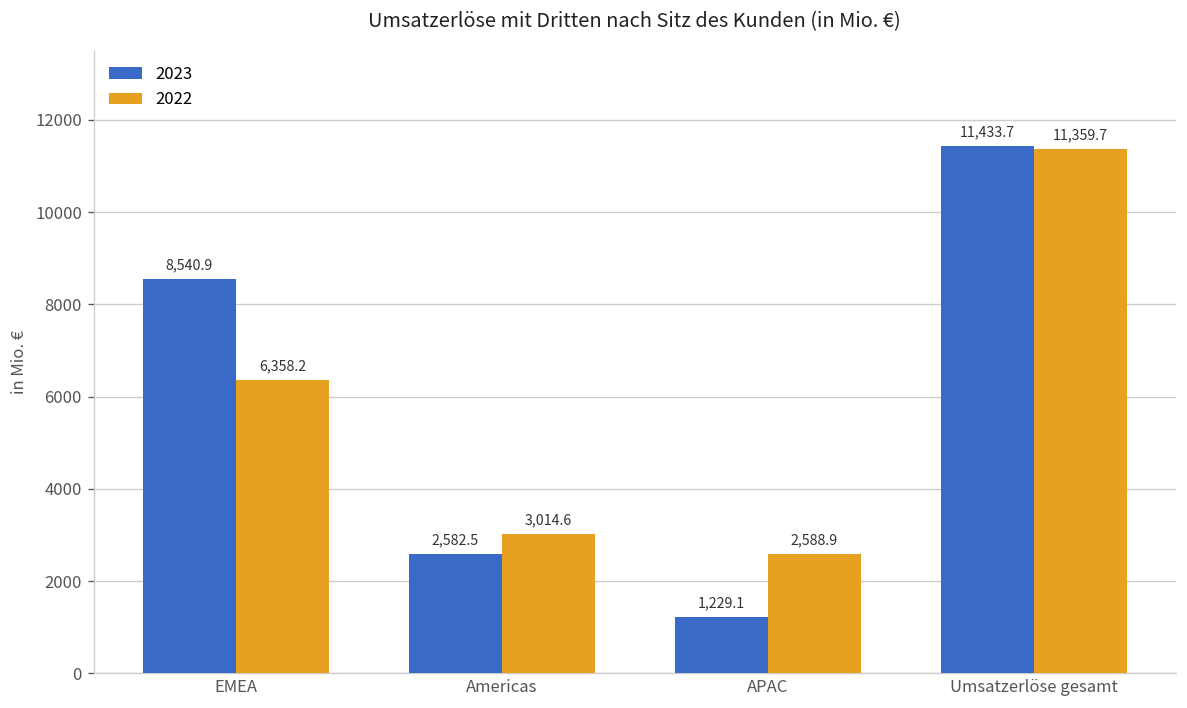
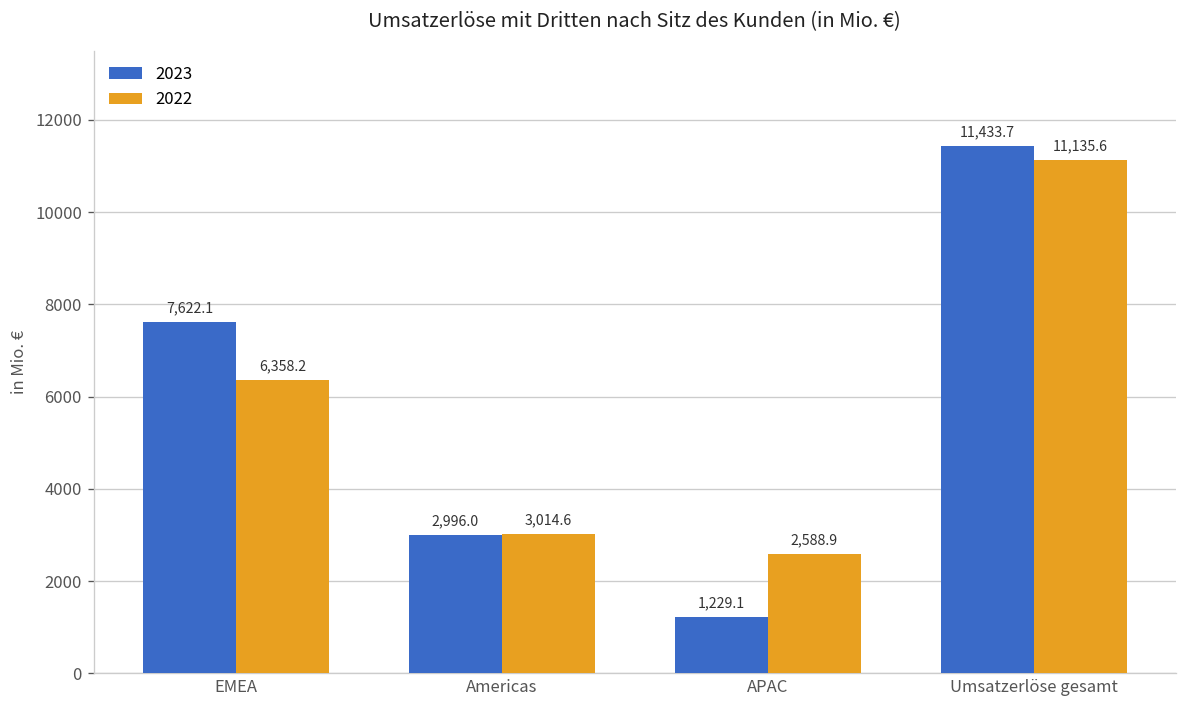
  {
    "2023": {
-     "EMEA": "8,540.9",
-     "Americas": "2,582.5",
+     "EMEA": "7,622.1",
+     "Americas": "2,996.0",
      "APAC": "1,229.1",
      "Umsatzerlöse gesamt": "11,433.7"
    },
    "2022": {
      "EMEA": "6,358.2",
      "Americas": "3,014.6",
      "APAC": "2,588.9",
-     "Umsatzerlöse gesamt": "11,359.7"
+     "Umsatzerlöse gesamt": "11,135.6"
    }
  }
